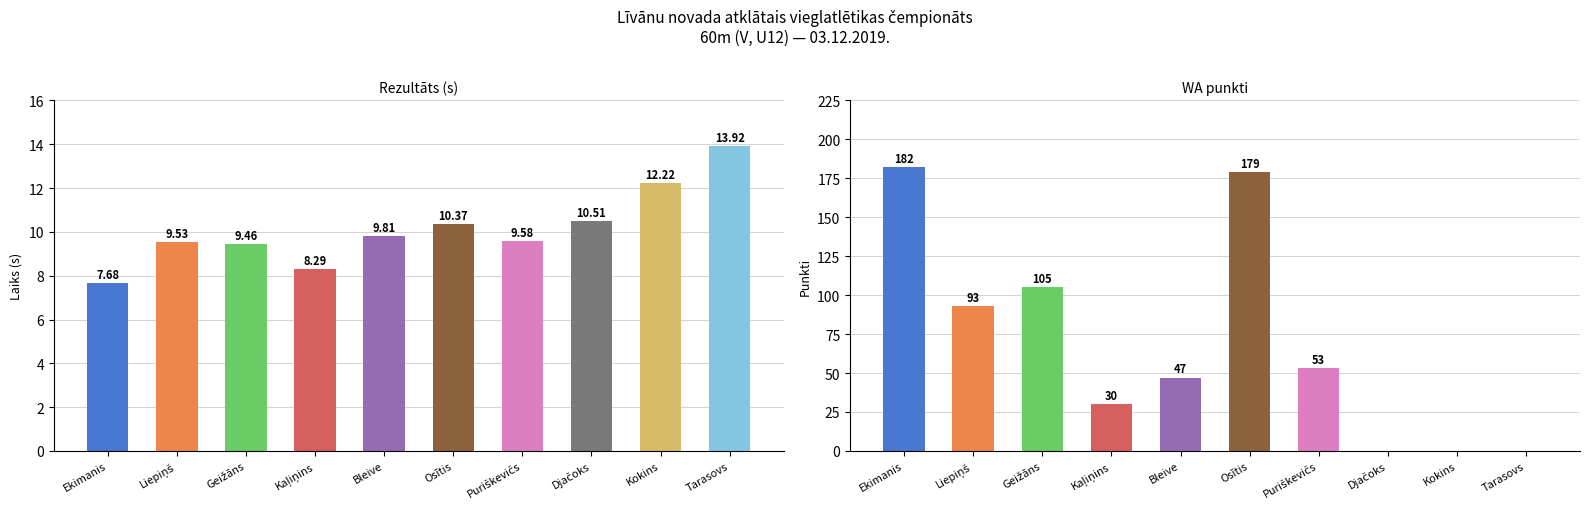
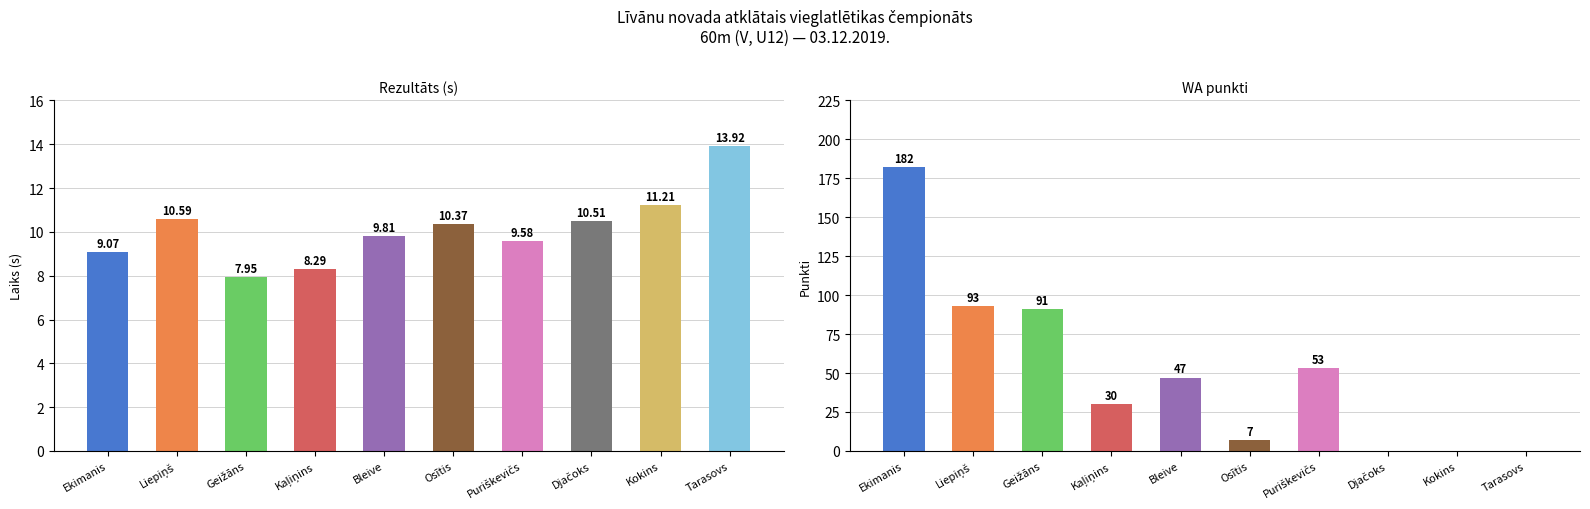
  {
    "Rezultāts (s)": {
-     "Ekimanis": 7.68,
-     "Liepiņš": 9.53,
-     "Geižāns": 9.46,
+     "Ekimanis": 9.07,
+     "Liepiņš": 10.59,
+     "Geižāns": 7.95,
      "Kaļiņins": 8.29,
      "Bleive": 9.81,
      "Osītis": 10.37,
      "Puriškevičs": 9.58,
      "Djačoks": 10.51,
-     "Kokins": 12.22,
+     "Kokins": 11.21,
      "Tarasovs": 13.92
    },
    "WA punkti": {
      "Ekimanis": 182,
      "Liepiņš": 93,
-     "Geižāns": 105,
+     "Geižāns": 91,
      "Kaļiņins": 30,
      "Bleive": 47,
-     "Osītis": 179,
+     "Osītis": 7,
      "Puriškevičs": 53
    }
  }
